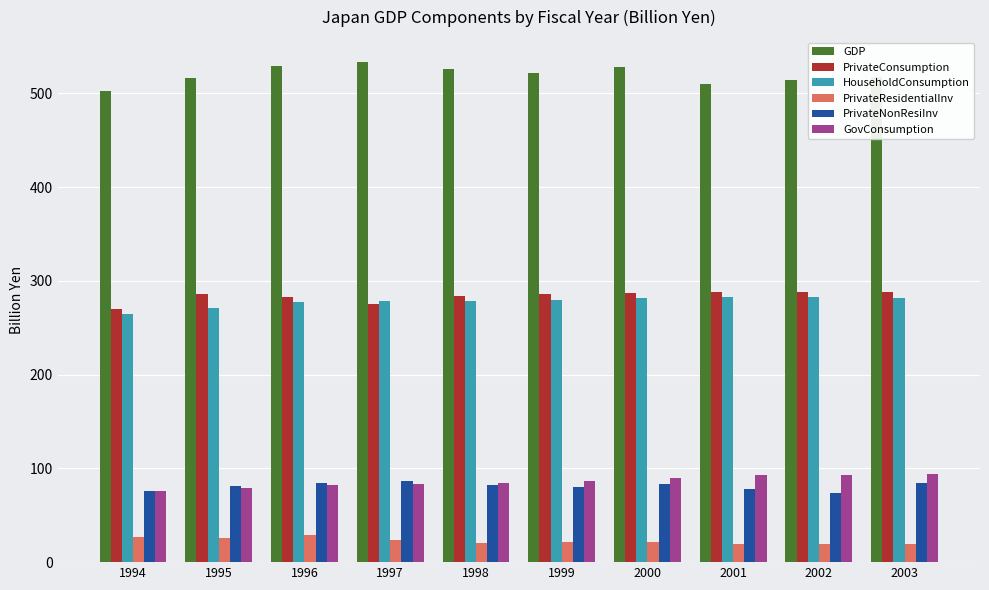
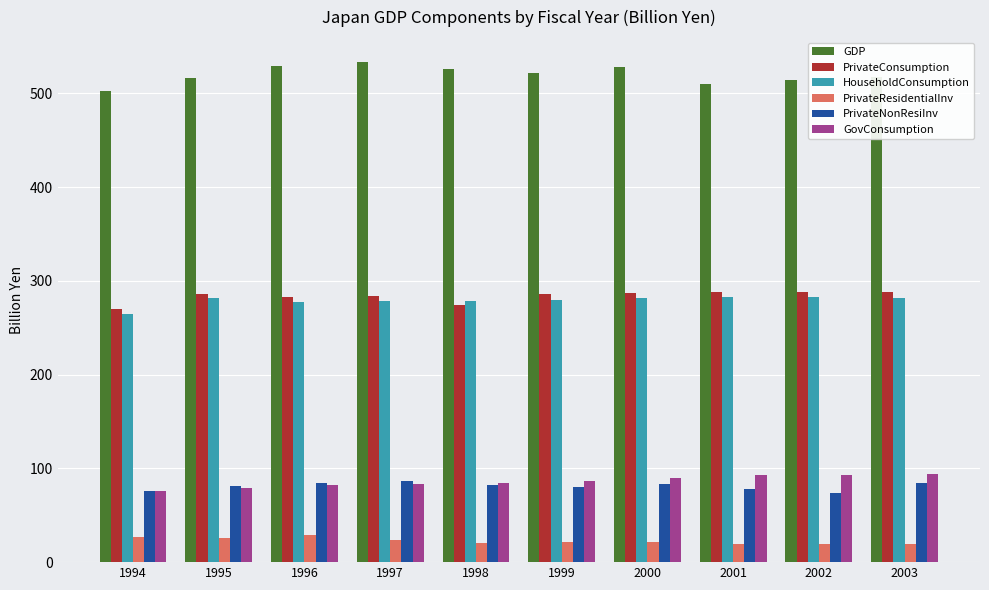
  {
    "GDP": {
      "1994": 500,
      "1995": 520,
      "1996": 530,
      "1997": 530,
      "1998": 530,
      "1999": 520,
      "2000": 530,
      "2001": 510,
      "2002": 510
    },
    "PrivateConsumption": {
      "1994": 270,
      "1995": 290,
      "1996": 280,
-     "1997": 270,
-     "1998": 280,
+     "1997": 280,
+     "1998": 270,
      "1999": 290,
      "2000": 290,
      "2001": 290,
      "2002": 290,
      "2003": 290
    },
    "HouseholdConsumption": {
      "1994": 270,
-     "1995": 270,
+     "1995": 280,
      "1996": 280,
      "1997": 280,
      "1998": 280,
      "1999": 280,
      "2000": 280,
      "2001": 280,
      "2002": 280,
      "2003": 280
    },
    "PrivateResidentialInv": {
      "1994": 30,
      "1995": 30,
      "1996": 30,
      "1997": 20,
      "1998": 20,
      "1999": 20,
      "2000": 20,
      "2001": 20,
      "2002": 20,
      "2003": 20
    },
    "PrivateNonResiInv": {
      "1994": 80,
      "1995": 80,
      "1996": 80,
      "1997": 90,
      "1998": 80,
      "1999": 80,
      "2000": 80,
      "2001": 80,
      "2002": 70,
      "2003": 80
    },
    "GovConsumption": {
      "1994": 80,
      "1995": 80,
      "1996": 80,
      "1997": 80,
      "1998": 80,
      "1999": 90,
      "2000": 90,
      "2001": 90,
      "2002": 90,
      "2003": 90
    }
  }
